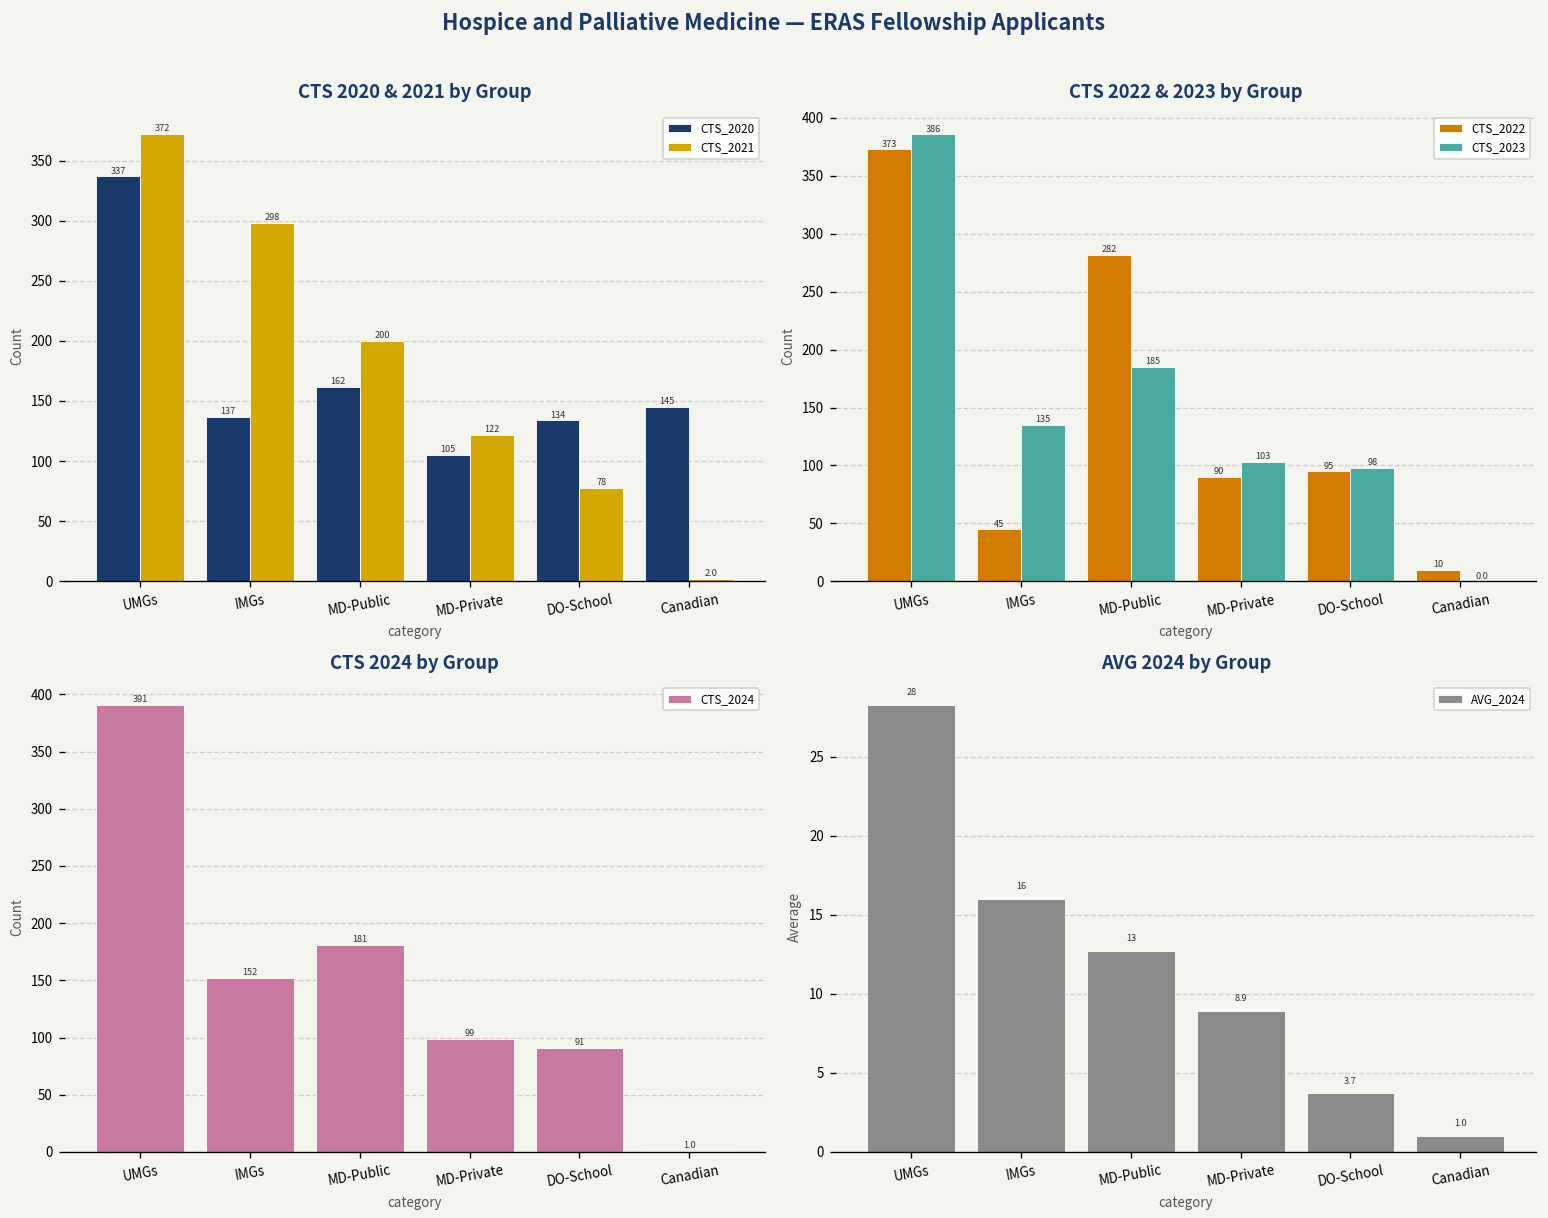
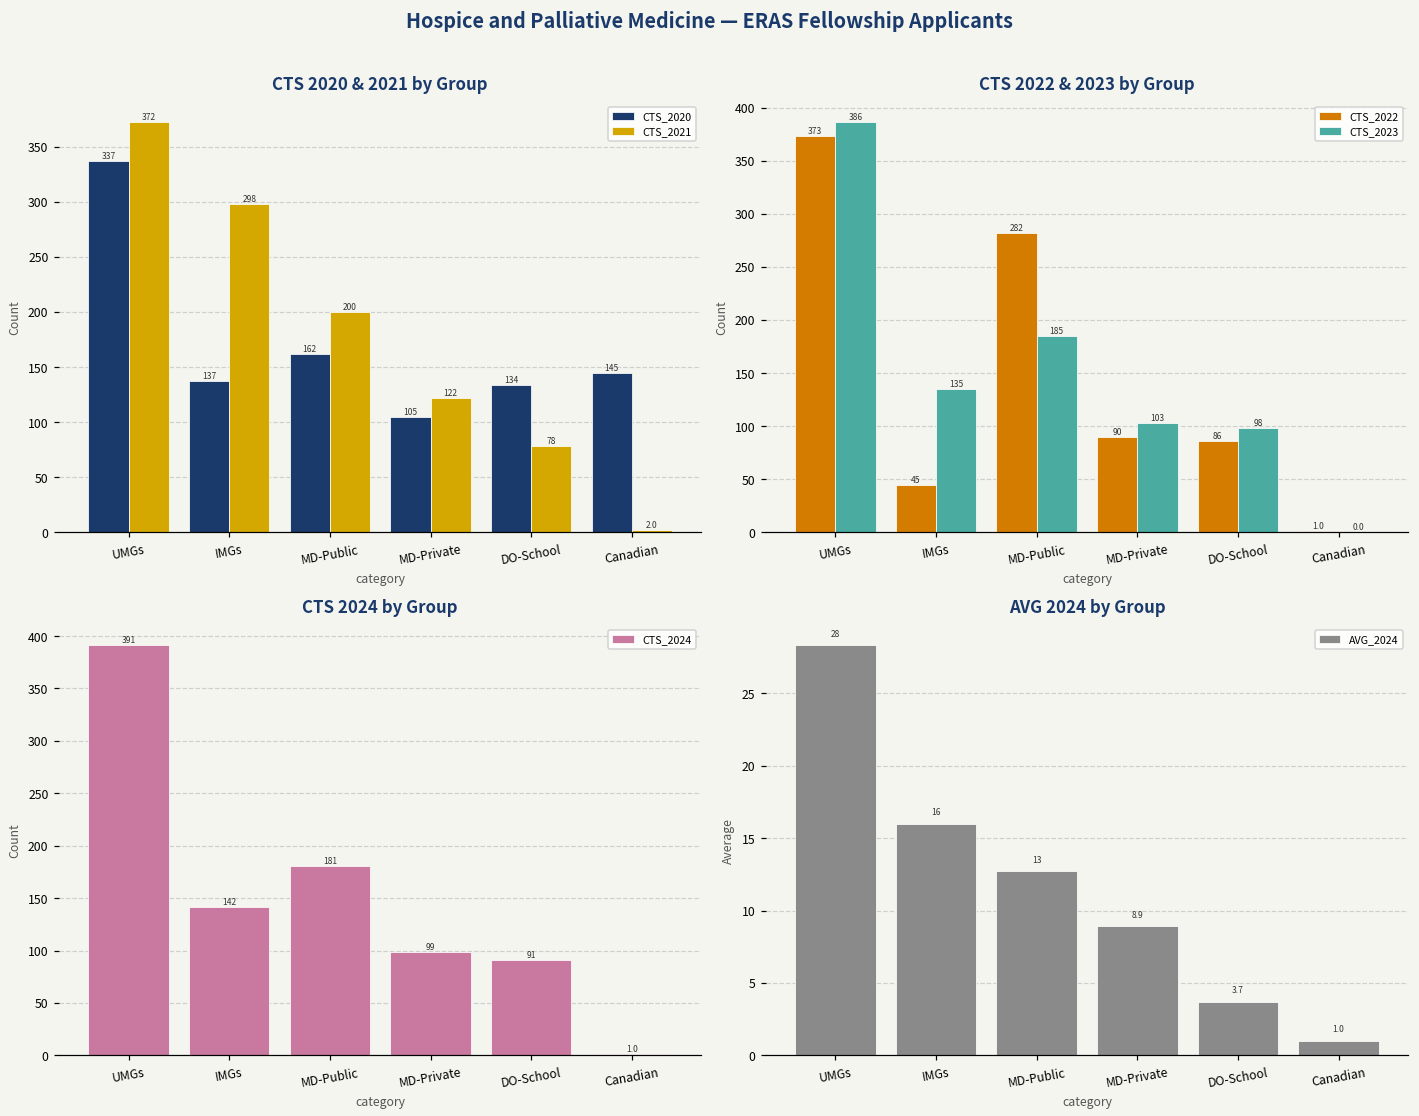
  {
    "CTS 2020 & 2021 by Group": {
      "CTS_2020": {
        "UMGs": 337,
        "IMGs": 137,
        "MD-Public": 162,
        "MD-Private": 105,
        "DO-School": 134,
        "Canadian": 145
      },
      "CTS_2021": {
        "UMGs": 372,
        "IMGs": 298,
        "MD-Public": 200,
        "MD-Private": 122,
        "DO-School": 78,
        "Canadian": 2.0
      }
    },
    "CTS 2022 & 2023 by Group": {
      "CTS_2022": {
        "UMGs": 373,
        "IMGs": 45,
        "MD-Public": 282,
        "MD-Private": 90,
-       "DO-School": 95,
-       "Canadian": 10
+       "DO-School": 86,
+       "Canadian": 1.0
      },
      "CTS_2023": {
        "UMGs": 386,
        "IMGs": 135,
        "MD-Public": 185,
        "MD-Private": 103,
        "DO-School": 98,
        "Canadian": 0.0
      }
    },
    "CTS 2024 by Group": {
      "UMGs": 391,
-     "IMGs": 152,
+     "IMGs": 142,
      "MD-Public": 181,
      "MD-Private": 99,
      "DO-School": 91,
      "Canadian": 1.0
    },
    "AVG 2024 by Group": {
      "UMGs": 28,
      "IMGs": 16,
      "MD-Public": 13,
      "MD-Private": 8.9,
      "DO-School": 3.7,
      "Canadian": 1.0
    }
  }
